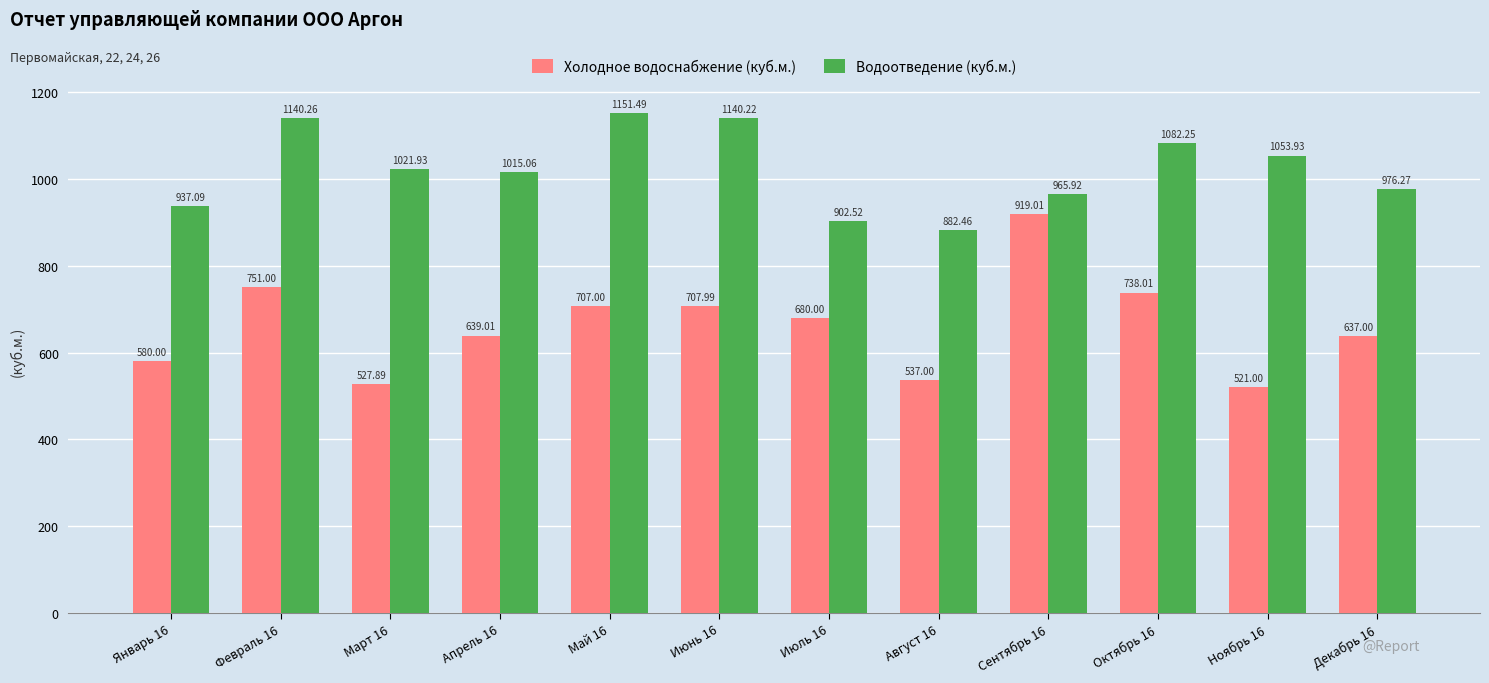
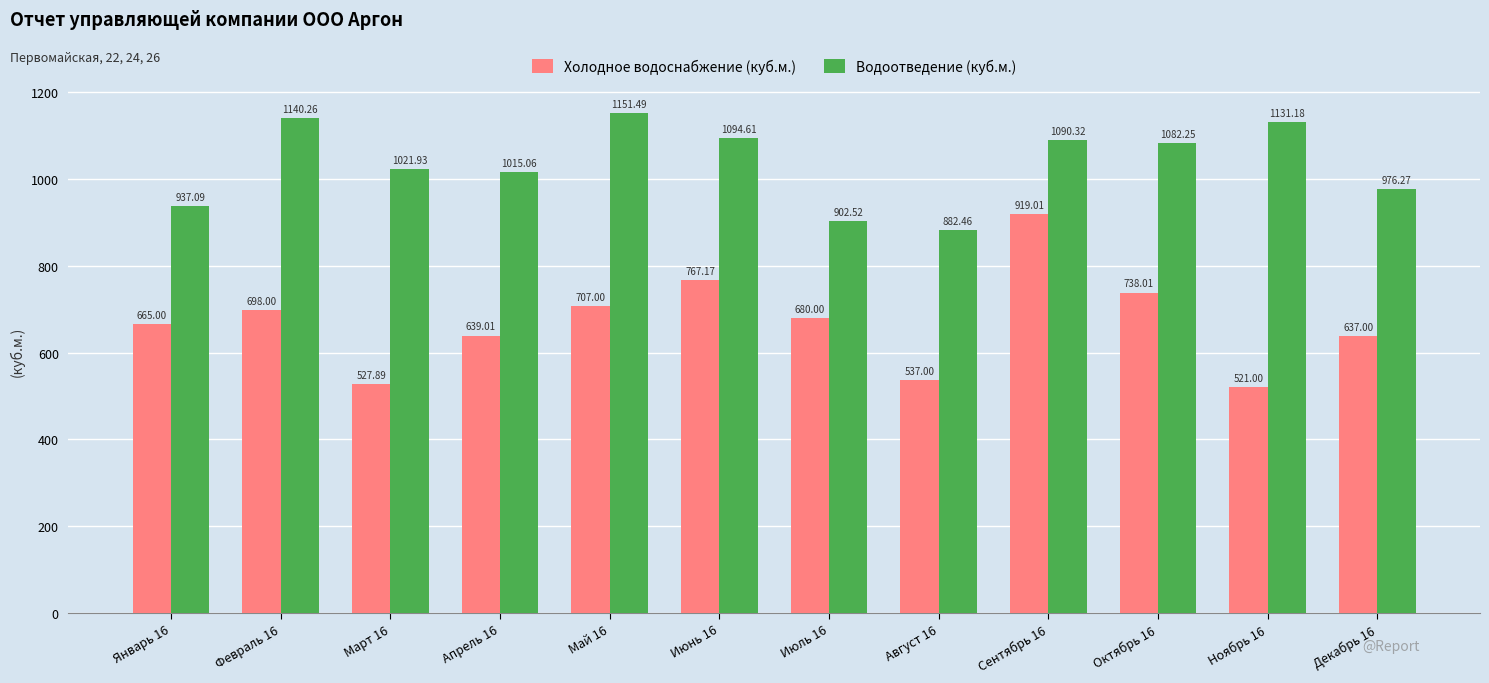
  {
    "Холодное водоснабжение (куб.м.)": {
-     "Январь 16": 580.00,
-     "Февраль 16": 751.00,
+     "Январь 16": 665.00,
+     "Февраль 16": 698.00,
      "Март 16": 527.89,
      "Апрель 16": 639.01,
      "Май 16": 707.00,
-     "Июнь 16": 707.99,
+     "Июнь 16": 767.17,
      "Июль 16": 680.00,
      "Август 16": 537.00,
      "Сентябрь 16": 919.01,
      "Октябрь 16": 738.01,
      "Ноябрь 16": 521.00,
      "Декабрь 16": 637.00
    },
    "Водоотведение (куб.м.)": {
      "Январь 16": 937.09,
      "Февраль 16": 1140.26,
      "Март 16": 1021.93,
      "Апрель 16": 1015.06,
      "Май 16": 1151.49,
-     "Июнь 16": 1140.22,
+     "Июнь 16": 1094.61,
      "Июль 16": 902.52,
      "Август 16": 882.46,
-     "Сентябрь 16": 965.92,
+     "Сентябрь 16": 1090.32,
      "Октябрь 16": 1082.25,
-     "Ноябрь 16": 1053.93,
+     "Ноябрь 16": 1131.18,
      "Декабрь 16": 976.27
    }
  }
